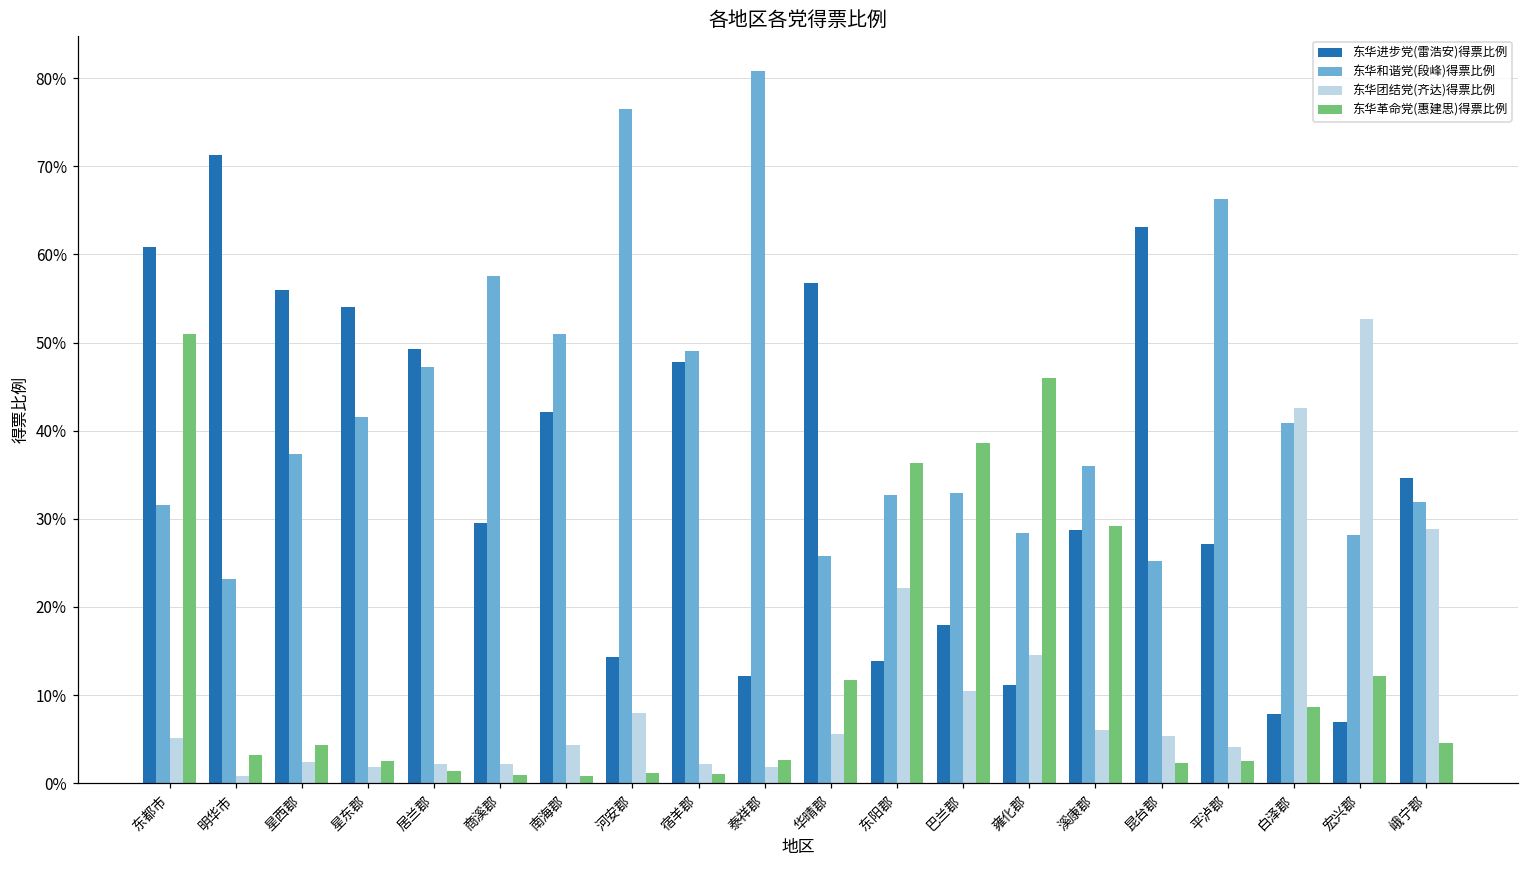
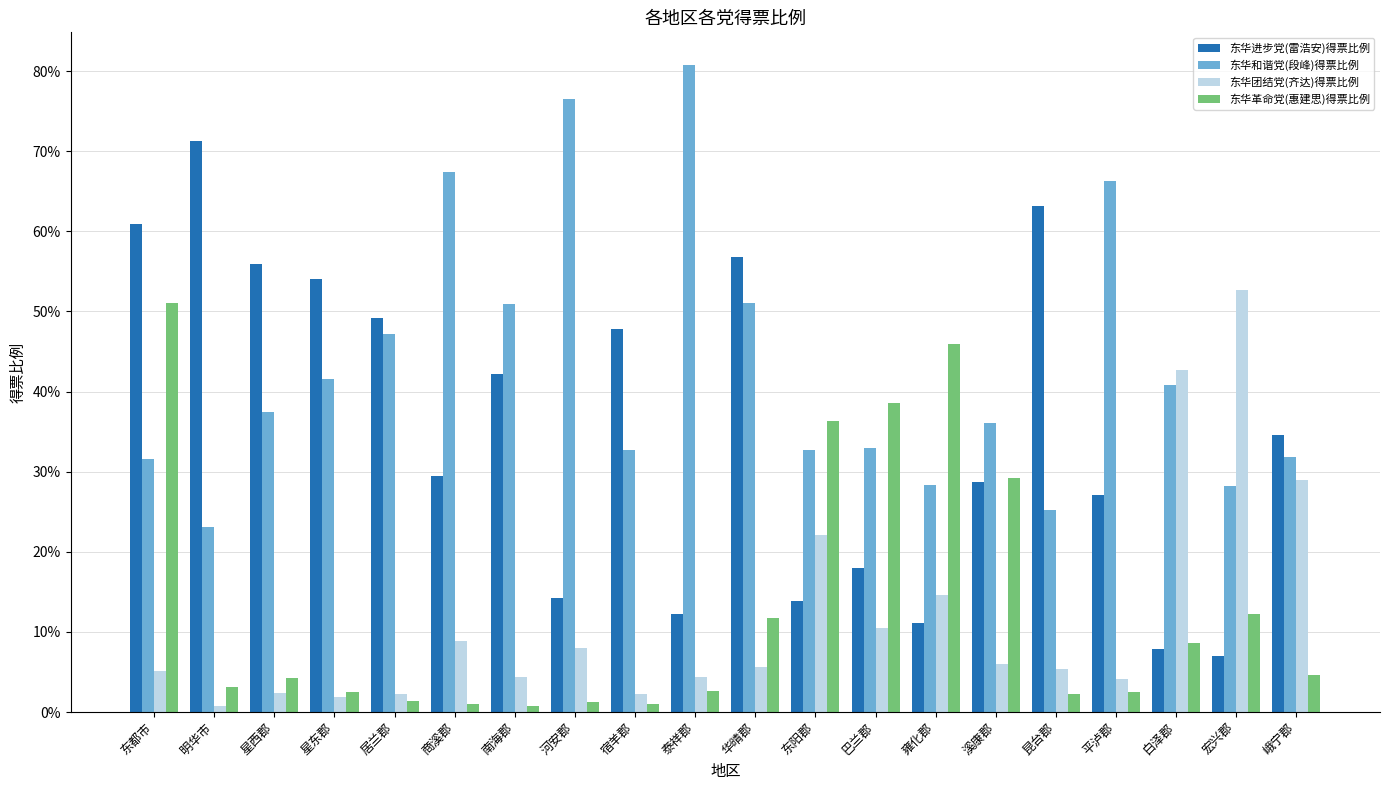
  {
    "东华进步党(雷浩安)得票比例": {
      "东都市": "61%",
      "明华市": "71%",
      "星西郡": "56%",
      "星东郡": "54%",
      "居兰郡": "49%",
      "商溪郡": "30%",
      "南海郡": "42%",
      "河安郡": "14%",
      "宿羊郡": "48%",
      "泰祥郡": "12%",
      "华晴郡": "57%",
      "东阳郡": "14%",
      "巴兰郡": "18%",
      "雍化郡": "11%",
      "溪康郡": "29%",
      "昆台郡": "63%",
      "平泸郡": "27%",
      "白泽郡": "8%",
      "宏兴郡": "7%",
      "峨宁郡": "35%"
    },
    "东华和谐党(段峰)得票比例": {
      "东都市": "32%",
      "明华市": "23%",
      "星西郡": "37%",
      "星东郡": "42%",
      "居兰郡": "47%",
-     "商溪郡": "58%",
+     "商溪郡": "67%",
      "南海郡": "51%",
      "河安郡": "77%",
-     "宿羊郡": "49%",
+     "宿羊郡": "33%",
      "泰祥郡": "81%",
-     "华晴郡": "26%",
+     "华晴郡": "51%",
      "东阳郡": "33%",
      "巴兰郡": "33%",
      "雍化郡": "28%",
      "溪康郡": "36%",
      "昆台郡": "25%",
      "平泸郡": "66%",
      "白泽郡": "41%",
      "宏兴郡": "28%",
      "峨宁郡": "32%"
    },
    "东华团结党(齐达)得票比例": {
      "东都市": "5%",
      "明华市": "1%",
      "星西郡": "2%",
      "星东郡": "2%",
      "居兰郡": "2%",
-     "商溪郡": "2%",
+     "商溪郡": "9%",
      "南海郡": "4%",
      "河安郡": "8%",
      "宿羊郡": "2%",
-     "泰祥郡": "2%",
+     "泰祥郡": "4%",
      "华晴郡": "6%",
      "东阳郡": "22%",
      "巴兰郡": "10%",
      "雍化郡": "15%",
      "溪康郡": "6%",
      "昆台郡": "5%",
      "平泸郡": "4%",
      "白泽郡": "43%",
      "宏兴郡": "53%",
      "峨宁郡": "29%"
    },
    "东华革命党(惠建思)得票比例": {
      "东都市": "51%",
      "明华市": "3%",
      "星西郡": "4%",
      "星东郡": "2%",
      "居兰郡": "1%",
      "商溪郡": "1%",
      "南海郡": "1%",
      "河安郡": "1%",
      "宿羊郡": "1%",
      "泰祥郡": "3%",
      "华晴郡": "12%",
      "东阳郡": "36%",
      "巴兰郡": "39%",
      "雍化郡": "46%",
      "溪康郡": "29%",
      "昆台郡": "2%",
      "平泸郡": "2%",
      "白泽郡": "9%",
      "宏兴郡": "12%",
      "峨宁郡": "5%"
    }
  }
